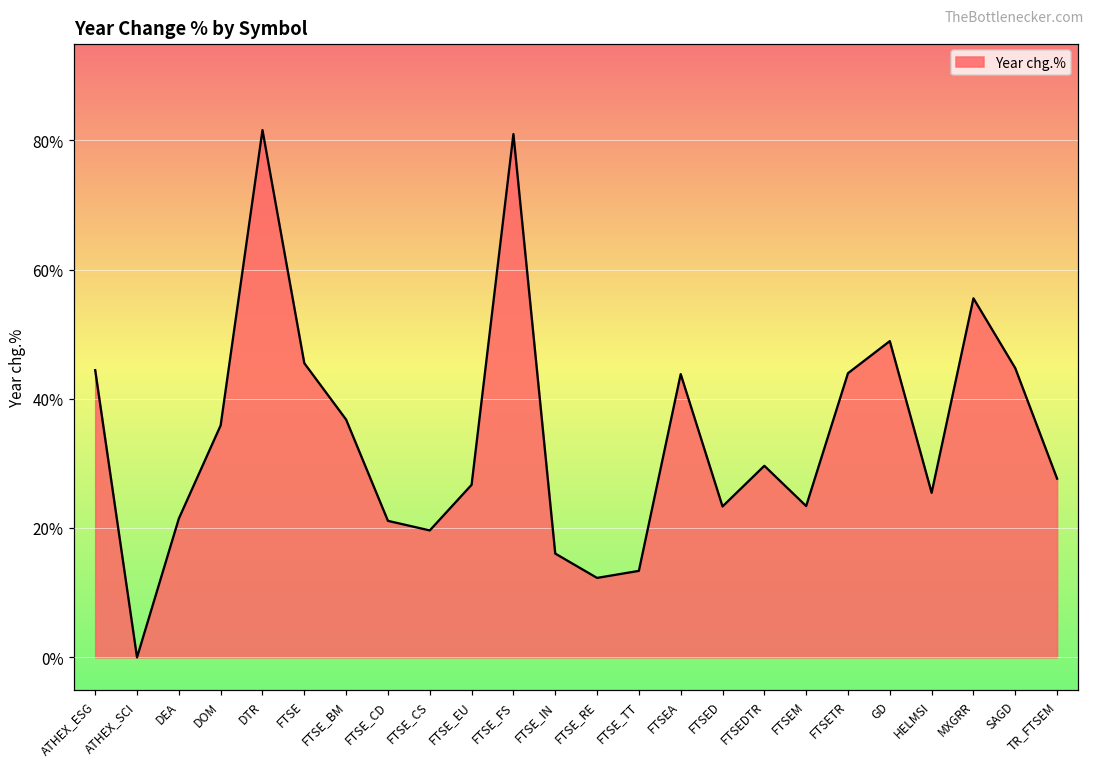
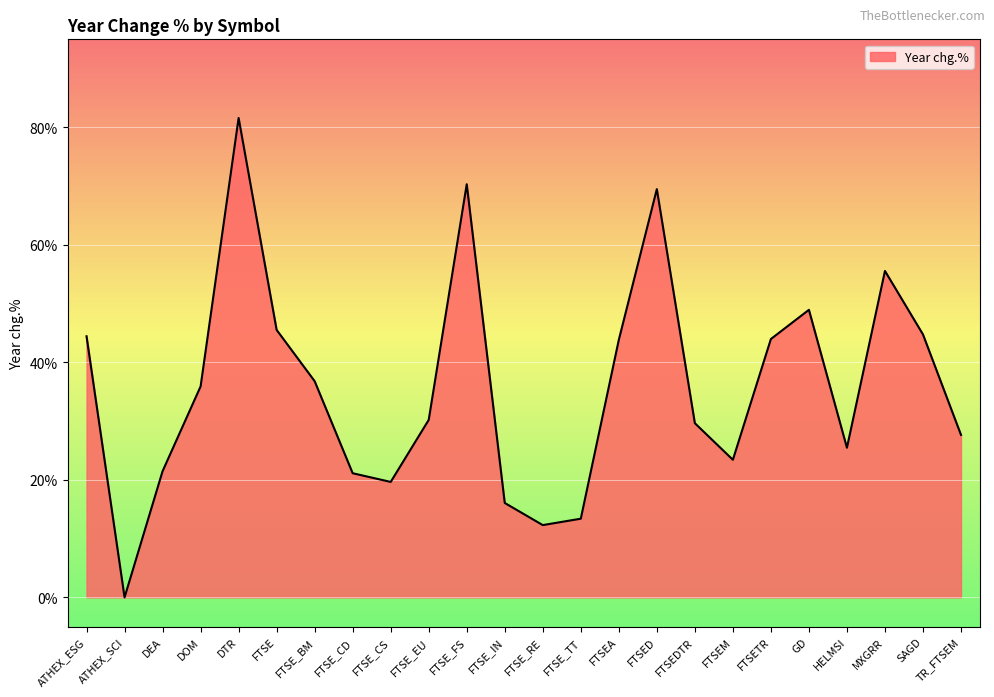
  {
    "ATHEX_ESG": "44%",
    "ATHEX_SCI": "0%",
    "DEA": "21%",
    "DOM": "36%",
    "DTR": "82%",
    "FTSE": "46%",
    "FTSE_BM": "37%",
    "FTSE_CD": "21%",
    "FTSE_CS": "20%",
-   "FTSE_EU": "27%",
-   "FTSE_FS": "81%",
+   "FTSE_EU": "30%",
+   "FTSE_FS": "70%",
    "FTSE_IN": "16%",
    "FTSE_RE": "12%",
    "FTSE_TT": "13%",
    "FTSEA": "44%",
-   "FTSED": "23%",
+   "FTSED": "70%",
    "FTSEDTR": "30%",
    "FTSEM": "23%",
    "FTSETR": "44%",
    "GD": "49%",
    "HELMSI": "25%",
    "MXGRR": "56%",
    "SAGD": "45%",
    "TR_FTSEM": "28%"
  }
